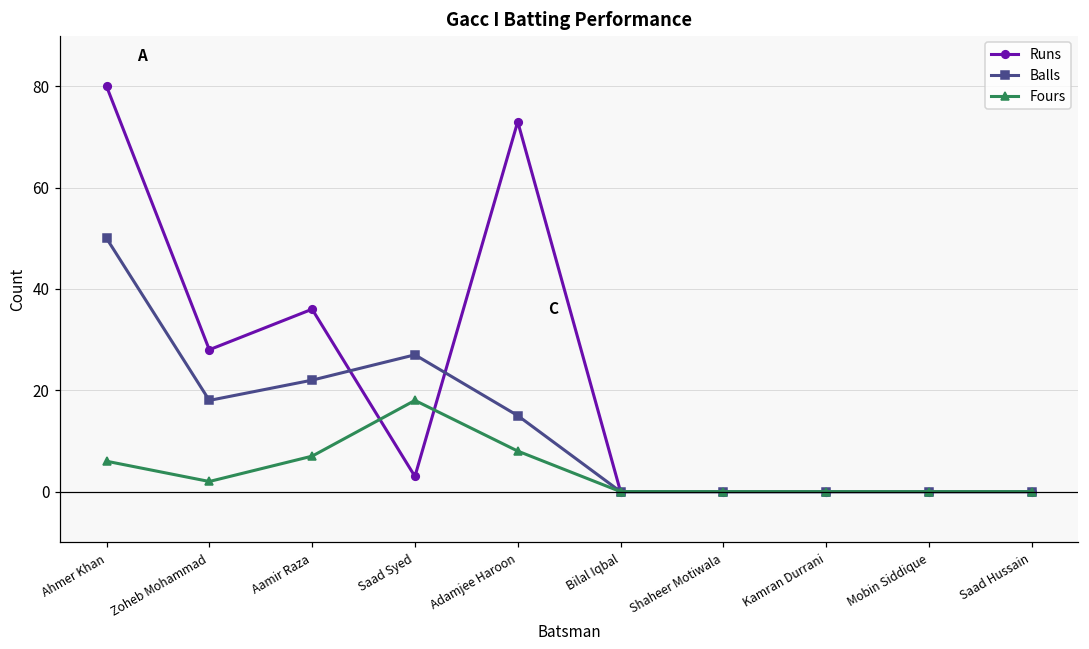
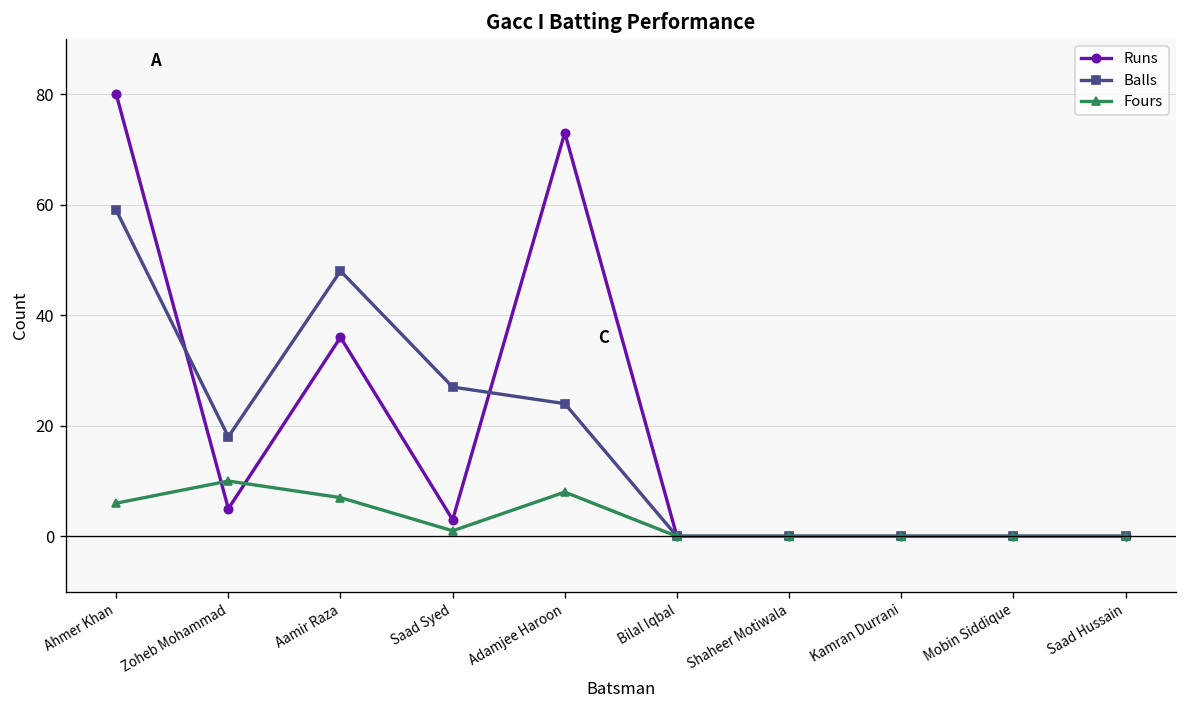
  {
    "Runs": {
      "Ahmer Khan": 80,
-     "Zoheb Mohammad": 28,
+     "Zoheb Mohammad": 5,
      "Aamir Raza": 36,
      "Saad Syed": 3,
      "Adamjee Haroon": 73
    },
    "Balls": {
-     "Ahmer Khan": 50,
+     "Ahmer Khan": 59,
      "Zoheb Mohammad": 18,
-     "Aamir Raza": 22,
+     "Aamir Raza": 48,
      "Saad Syed": 27,
-     "Adamjee Haroon": 15
+     "Adamjee Haroon": 24
    },
    "Fours": {
      "Ahmer Khan": 6,
-     "Zoheb Mohammad": 2,
+     "Zoheb Mohammad": 10,
      "Aamir Raza": 7,
-     "Saad Syed": 18,
+     "Saad Syed": 1,
      "Adamjee Haroon": 8
    }
  }
